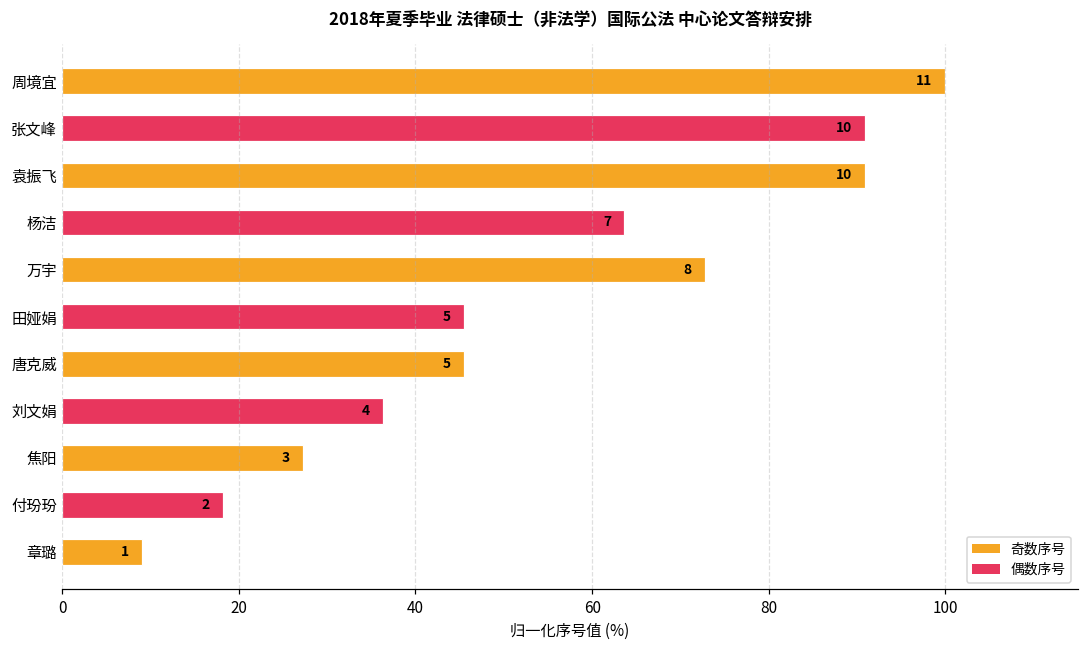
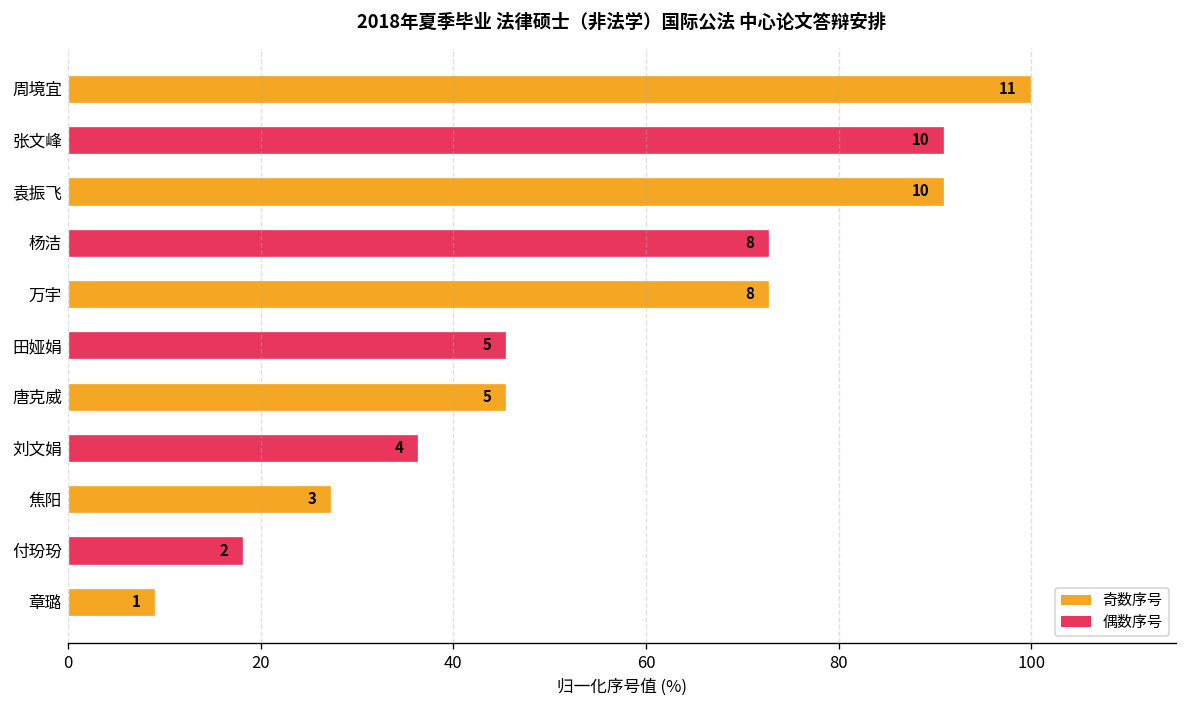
  {
-   "杨洁": 7
+   "杨洁": 8
  }
